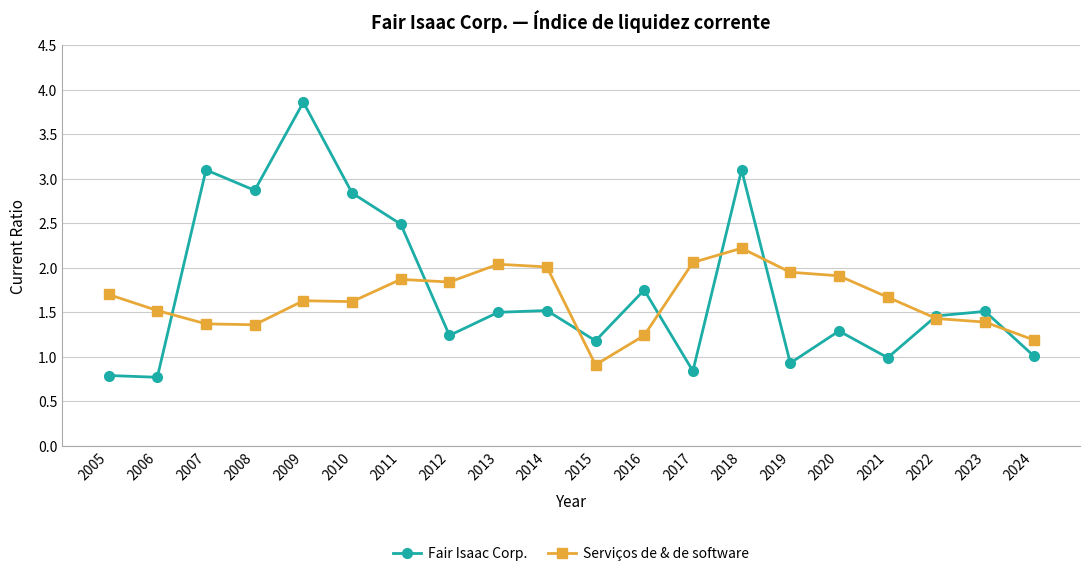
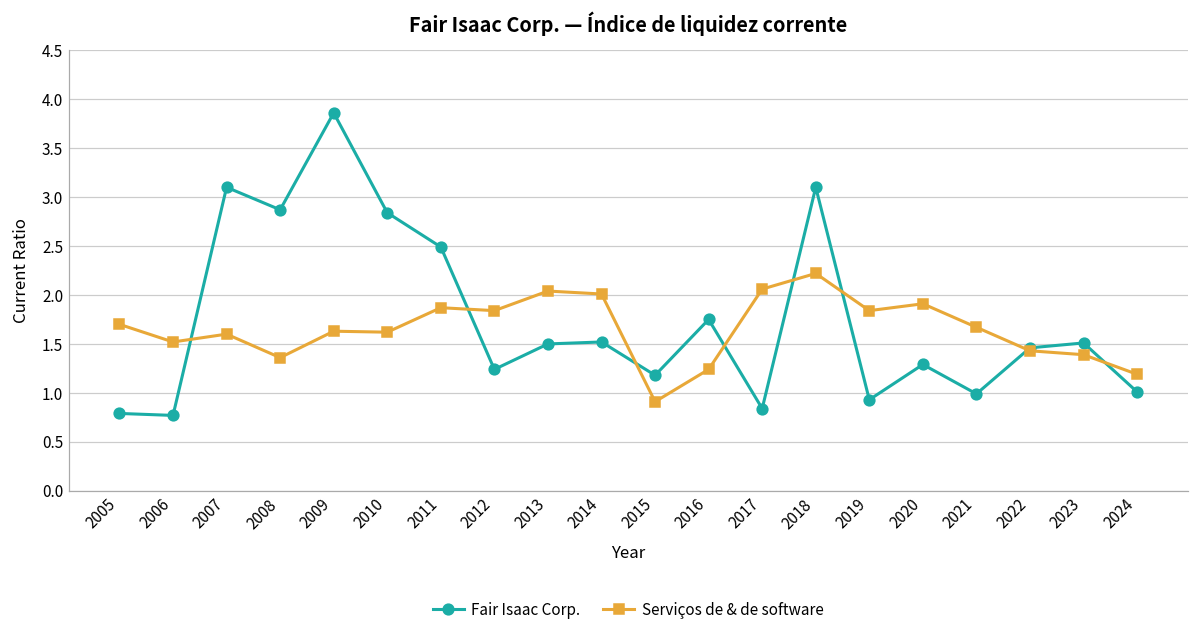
  {
    "Fair Isaac Corp.": {
      "2005": 0.8,
      "2006": 0.8,
      "2007": 3.1,
      "2008": 2.9,
      "2009": 3.9,
      "2010": 2.8,
      "2011": 2.5,
      "2012": 1.2,
      "2013": 1.5,
      "2014": 1.5,
      "2015": 1.2,
      "2016": 1.8,
      "2017": 0.8,
      "2018": 3.1,
      "2019": 0.9,
      "2020": 1.3,
      "2021": 1.0,
      "2022": 1.5,
      "2023": 1.5,
      "2024": 1.0
    },
    "Serviços de & de software": {
      "2005": 1.7,
      "2006": 1.5,
-     "2007": 1.4,
+     "2007": 1.6,
      "2008": 1.4,
      "2009": 1.6,
      "2010": 1.6,
      "2011": 1.9,
      "2012": 1.8,
      "2013": 2.0,
      "2014": 2.0,
      "2015": 0.9,
      "2016": 1.2,
      "2017": 2.1,
      "2018": 2.2,
-     "2019": 2.0,
+     "2019": 1.8,
      "2020": 1.9,
      "2021": 1.7,
      "2022": 1.4,
      "2023": 1.4,
      "2024": 1.2
    }
  }
